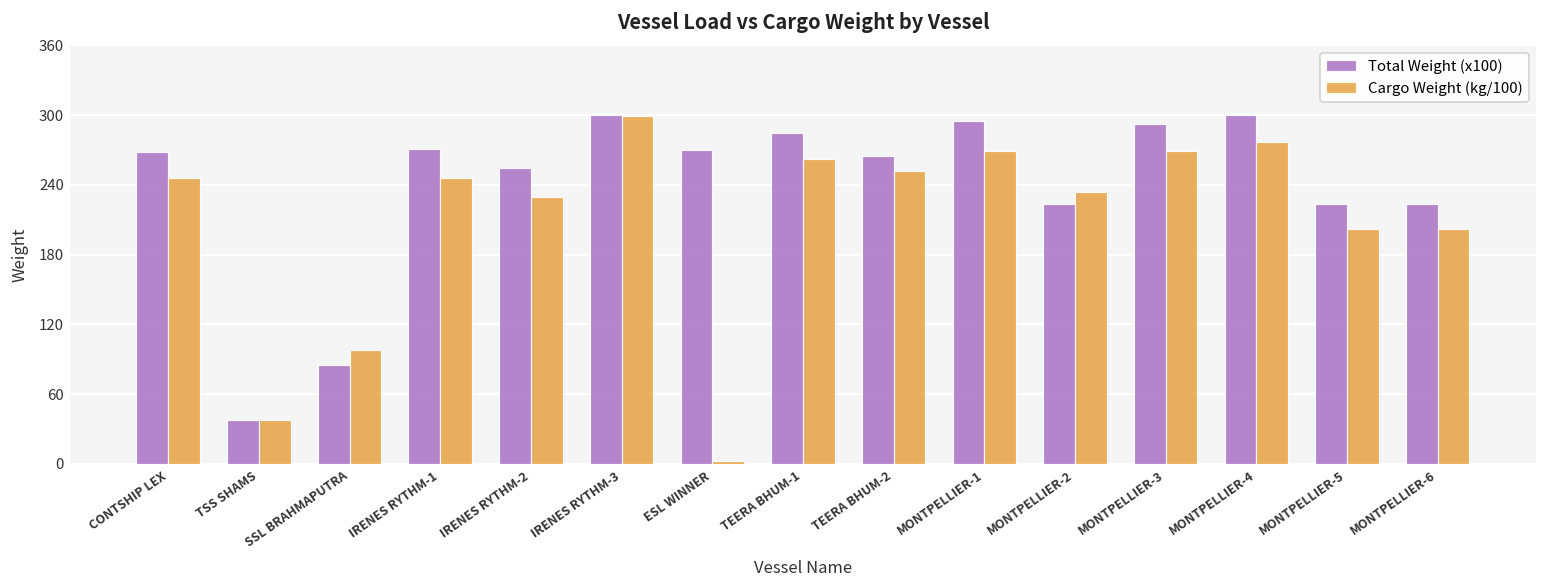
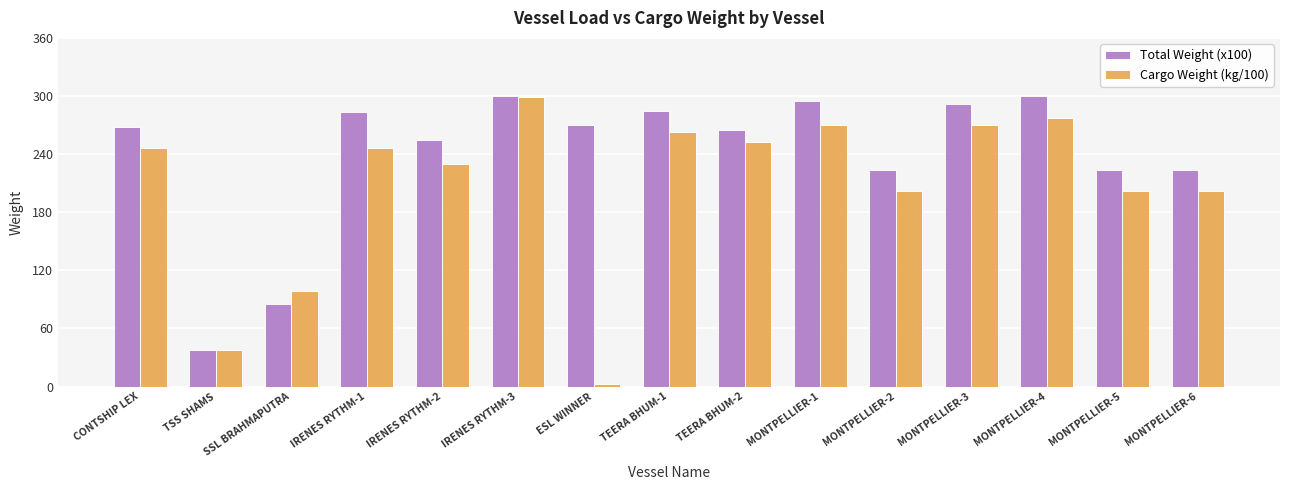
  {
    "Total Weight (x100)": {
      "CONTSHIP LEX": 270,
      "TSS SHAMS": 40,
      "SSL BRAHMAPUTRA": 90,
-     "IRENES RYTHM-1": 270,
+     "IRENES RYTHM-1": 280,
      "IRENES RYTHM-2": 250,
      "IRENES RYTHM-3": 300,
      "ESL WINNER": 270,
      "TEERA BHUM-1": 290,
      "TEERA BHUM-2": 270,
      "MONTPELLIER-1": 290,
      "MONTPELLIER-2": 220,
      "MONTPELLIER-3": 290,
      "MONTPELLIER-4": 300,
      "MONTPELLIER-5": 220,
      "MONTPELLIER-6": 220
    },
    "Cargo Weight (kg/100)": {
      "CONTSHIP LEX": 250,
      "TSS SHAMS": 40,
      "SSL BRAHMAPUTRA": 100,
      "IRENES RYTHM-1": 250,
      "IRENES RYTHM-2": 230,
      "IRENES RYTHM-3": 300,
      "ESL WINNER": 0,
      "TEERA BHUM-1": 260,
      "TEERA BHUM-2": 250,
      "MONTPELLIER-1": 270,
-     "MONTPELLIER-2": 230,
+     "MONTPELLIER-2": 200,
      "MONTPELLIER-3": 270,
      "MONTPELLIER-4": 280,
      "MONTPELLIER-5": 200,
      "MONTPELLIER-6": 200
    }
  }
